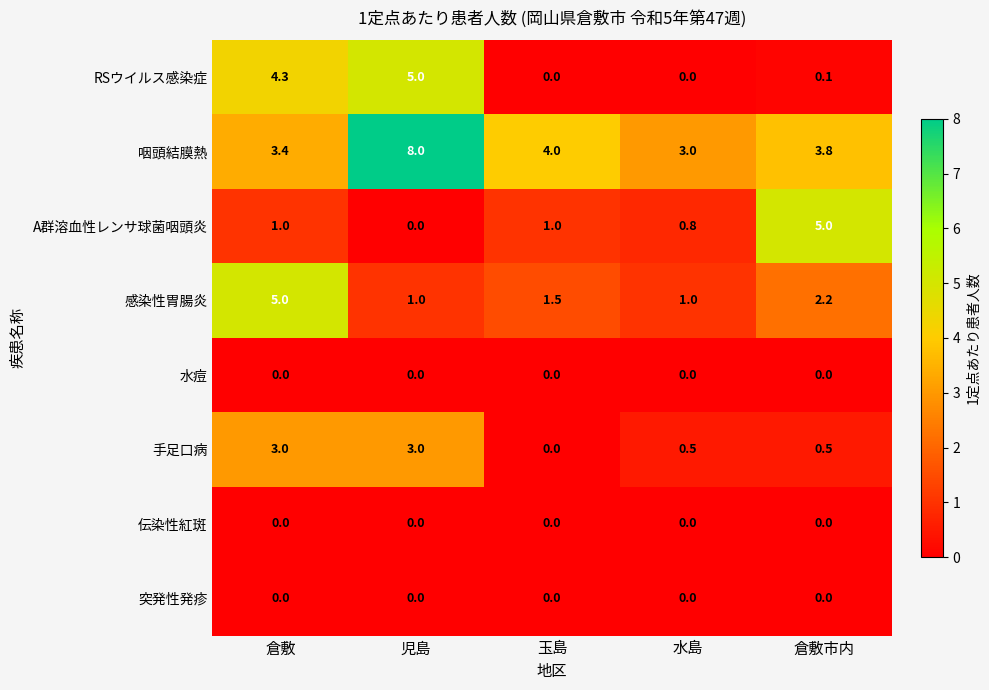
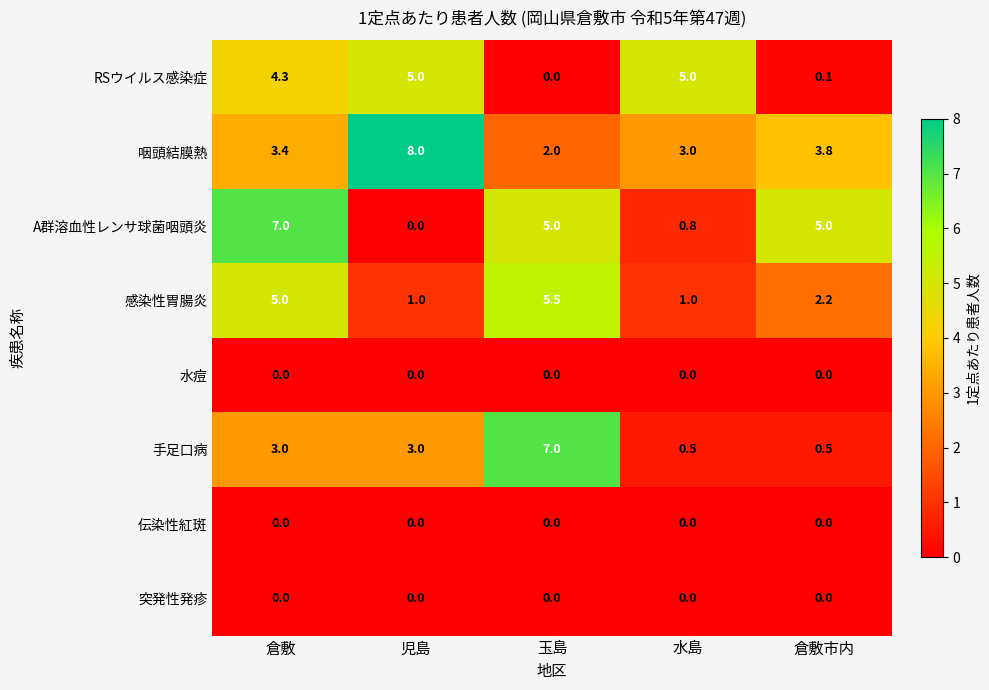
  {
    "RSウイルス感染症": {
      "倉敷": 4.3,
      "児島": 5.0,
      "玉島": 0.0,
-     "水島": 0.0,
+     "水島": 5.0,
      "倉敷市内": 0.1
    },
    "咽頭結膜熱": {
      "倉敷": 3.4,
      "児島": 8.0,
-     "玉島": 4.0,
+     "玉島": 2.0,
      "水島": 3.0,
      "倉敷市内": 3.8
    },
    "A群溶血性レンサ球菌咽頭炎": {
-     "倉敷": 1.0,
+     "倉敷": 7.0,
      "児島": 0.0,
-     "玉島": 1.0,
+     "玉島": 5.0,
      "水島": 0.8,
      "倉敷市内": 5.0
    },
    "感染性胃腸炎": {
      "倉敷": 5.0,
      "児島": 1.0,
-     "玉島": 1.5,
+     "玉島": 5.5,
      "水島": 1.0,
      "倉敷市内": 2.2
    },
    "水痘": {
      "倉敷": 0.0,
      "児島": 0.0,
      "玉島": 0.0,
      "水島": 0.0,
      "倉敷市内": 0.0
    },
    "手足口病": {
      "倉敷": 3.0,
      "児島": 3.0,
-     "玉島": 0.0,
+     "玉島": 7.0,
      "水島": 0.5,
      "倉敷市内": 0.5
    },
    "伝染性紅斑": {
      "倉敷": 0.0,
      "児島": 0.0,
      "玉島": 0.0,
      "水島": 0.0,
      "倉敷市内": 0.0
    },
    "突発性発疹": {
      "倉敷": 0.0,
      "児島": 0.0,
      "玉島": 0.0,
      "水島": 0.0,
      "倉敷市内": 0.0
    }
  }
